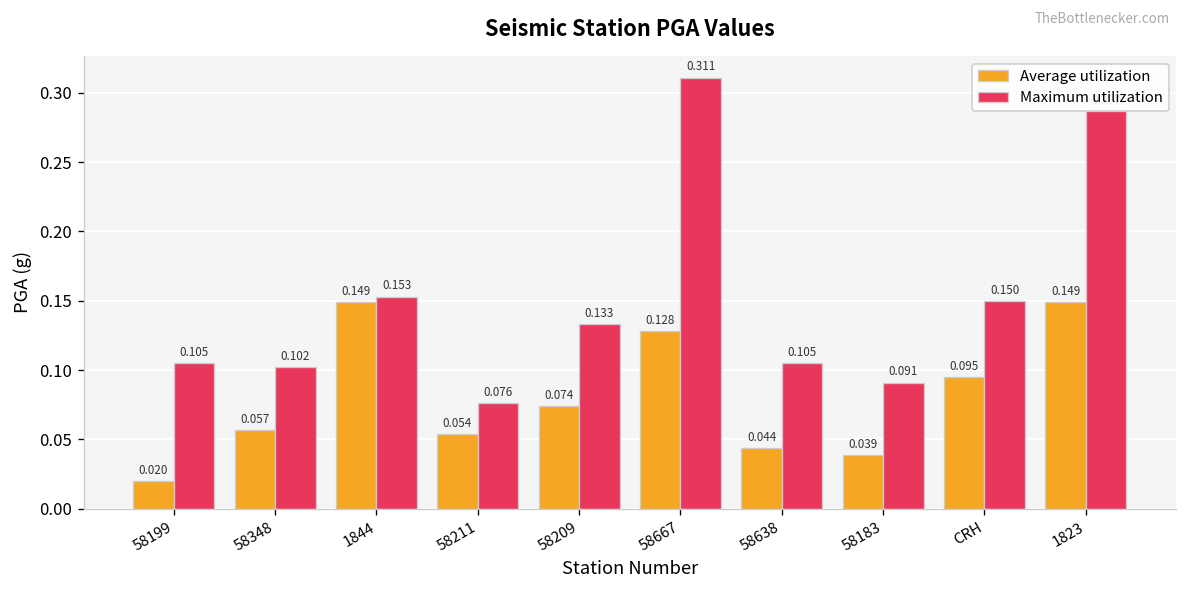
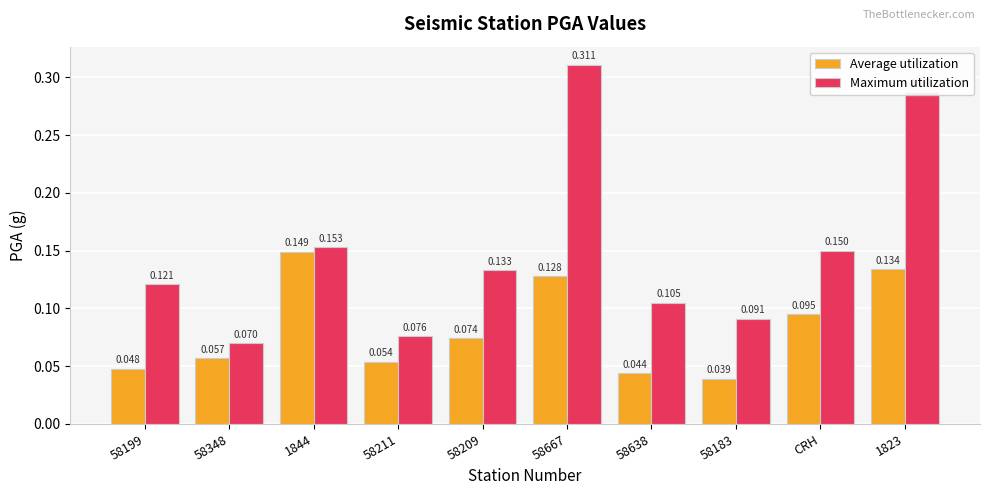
  {
    "Average utilization": {
-     "58199": 0.020,
+     "58199": 0.048,
      "58348": 0.057,
      "1844": 0.149,
      "58211": 0.054,
      "58209": 0.074,
      "58667": 0.128,
      "58638": 0.044,
      "58183": 0.039,
      "CRH": 0.095,
-     "1823": 0.149
+     "1823": 0.134
    },
    "Maximum utilization": {
-     "58199": 0.105,
-     "58348": 0.102,
+     "58199": 0.121,
+     "58348": 0.070,
      "1844": 0.153,
      "58211": 0.076,
      "58209": 0.133,
      "58667": 0.311,
      "58638": 0.105,
      "58183": 0.091,
      "CRH": 0.150
    }
  }
